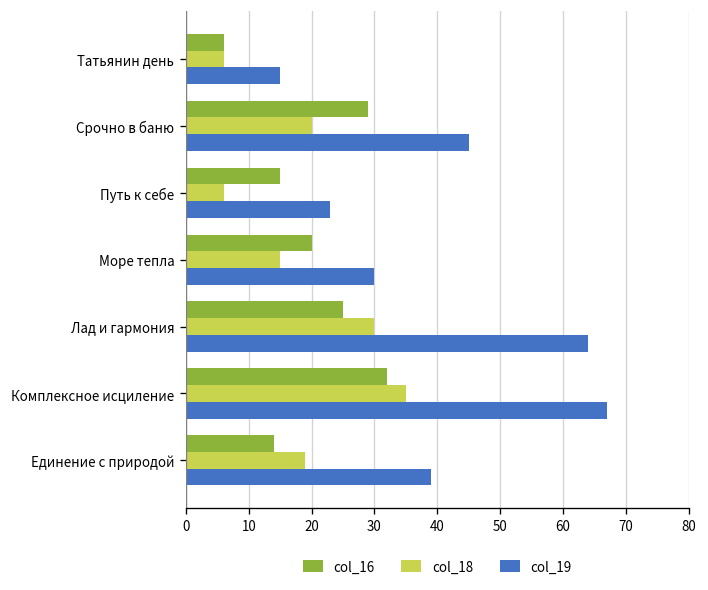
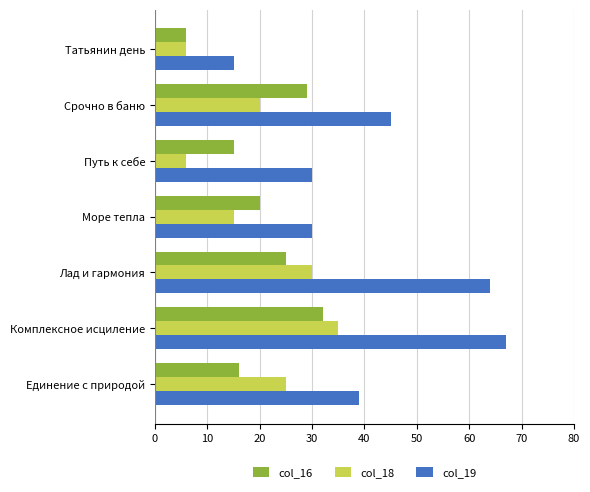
  {
    "col_16": {
      "Татьянин день": 6,
      "Срочно в баню": 29,
      "Путь к себе": 15,
      "Море тепла": 20,
      "Лад и гармония": 25,
      "Комплексное исциление": 32,
-     "Единение с природой": 14
+     "Единение с природой": 16
    },
    "col_18": {
      "Татьянин день": 6,
      "Срочно в баню": 20,
      "Путь к себе": 6,
      "Море тепла": 15,
      "Лад и гармония": 30,
      "Комплексное исциление": 35,
-     "Единение с природой": 19
+     "Единение с природой": 25
    },
    "col_19": {
      "Татьянин день": 15,
      "Срочно в баню": 45,
-     "Путь к себе": 23,
+     "Путь к себе": 30,
      "Море тепла": 30,
      "Лад и гармония": 64,
      "Комплексное исциление": 67,
      "Единение с природой": 39
    }
  }
